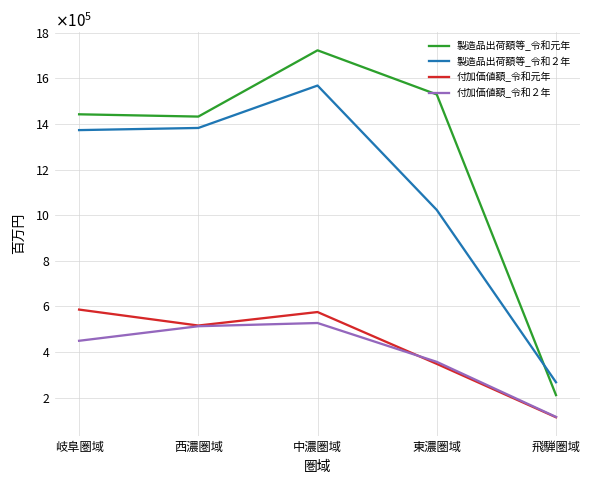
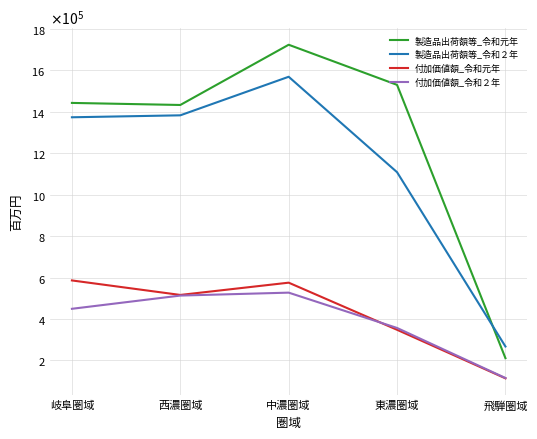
  {
    "製造品出荷額等_令和元年": {
      "岐阜圏域": 1440000,
      "西濃圏域": 1430000,
      "中濃圏域": 1720000,
      "東濃圏域": 1530000,
      "飛騨圏域": 210000
    },
    "製造品出荷額等_令和２年": {
      "岐阜圏域": 1370000,
      "西濃圏域": 1380000,
      "中濃圏域": 1570000,
-     "東濃圏域": 1020000,
+     "東濃圏域": 1110000,
      "飛騨圏域": 270000
    },
    "付加価値額_令和元年": {
      "岐阜圏域": 590000,
      "中濃圏域": 580000
    },
    "付加価値額_令和２年": {
      "岐阜圏域": 450000,
      "中濃圏域": 530000
    }
  }
